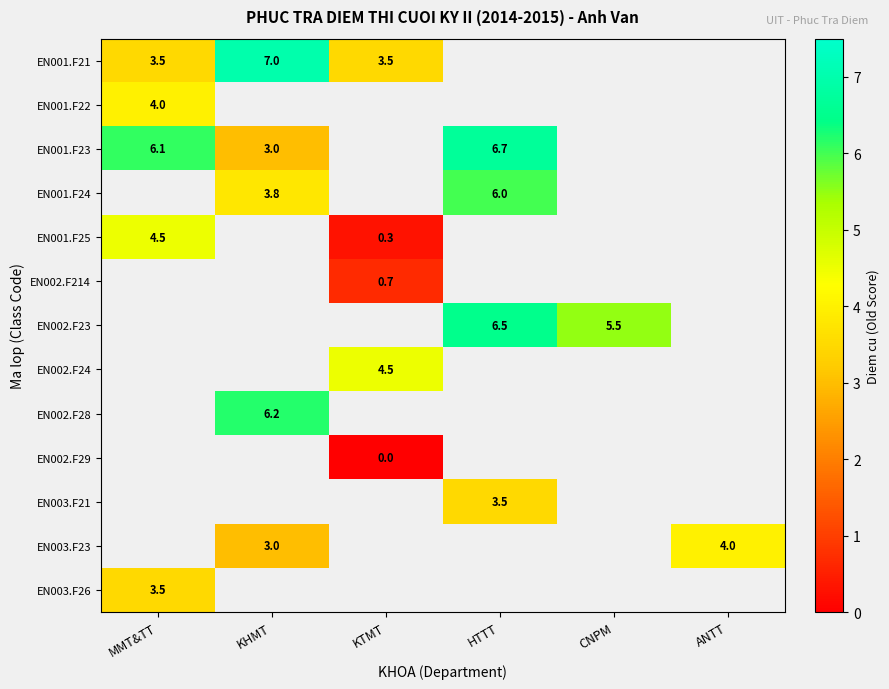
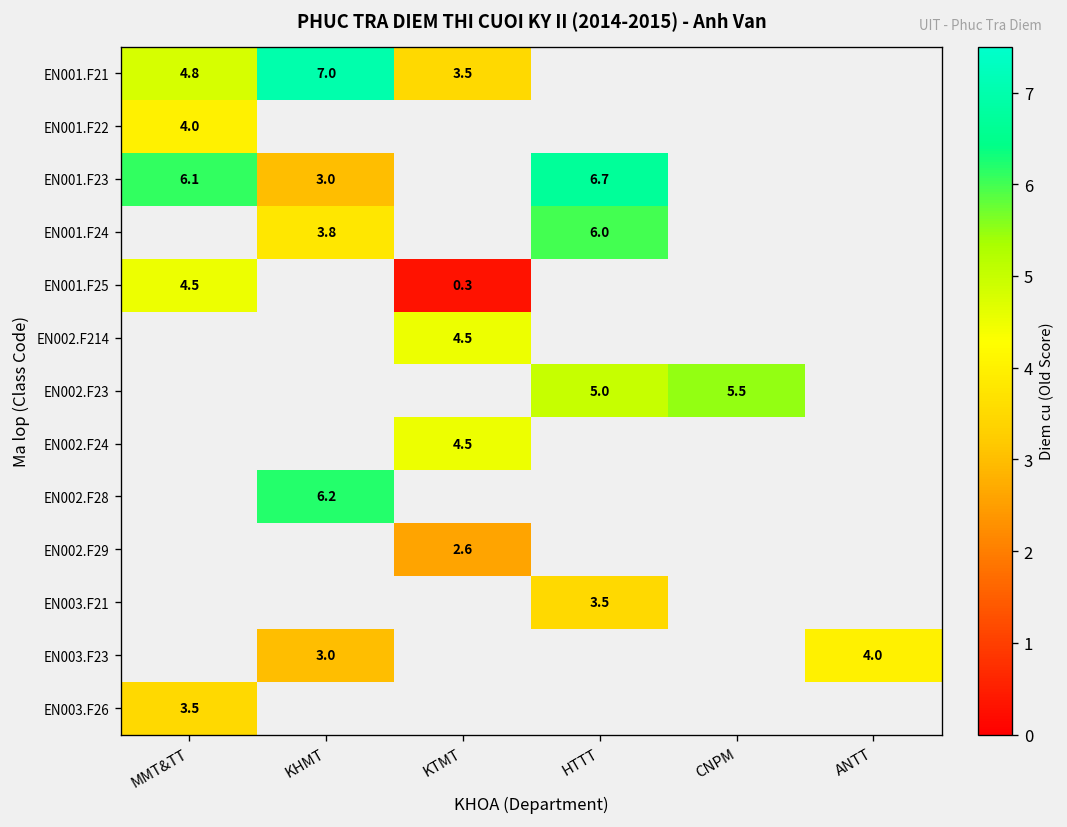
  {
    "EN001.F21": {
-     "MMT&TT": 3.5,
+     "MMT&TT": 4.8,
      "KHMT": 7.0,
      "KTMT": 3.5
    },
    "EN001.F22": {
      "MMT&TT": 4.0
    },
    "EN001.F23": {
      "MMT&TT": 6.1,
      "KHMT": 3.0,
      "HTTT": 6.7
    },
    "EN001.F24": {
      "KHMT": 3.8,
      "HTTT": 6.0
    },
    "EN001.F25": {
      "MMT&TT": 4.5,
      "KTMT": 0.3
    },
    "EN002.F214": {
-     "KTMT": 0.7
+     "KTMT": 4.5
    },
    "EN002.F23": {
-     "HTTT": 6.5,
+     "HTTT": 5.0,
      "CNPM": 5.5
    },
    "EN002.F24": {
      "KTMT": 4.5
    },
    "EN002.F28": {
      "KHMT": 6.2
    },
    "EN002.F29": {
-     "KTMT": 0.0
+     "KTMT": 2.6
    },
    "EN003.F21": {
      "HTTT": 3.5
    },
    "EN003.F23": {
      "KHMT": 3.0,
      "ANTT": 4.0
    },
    "EN003.F26": {
      "MMT&TT": 3.5
    }
  }
